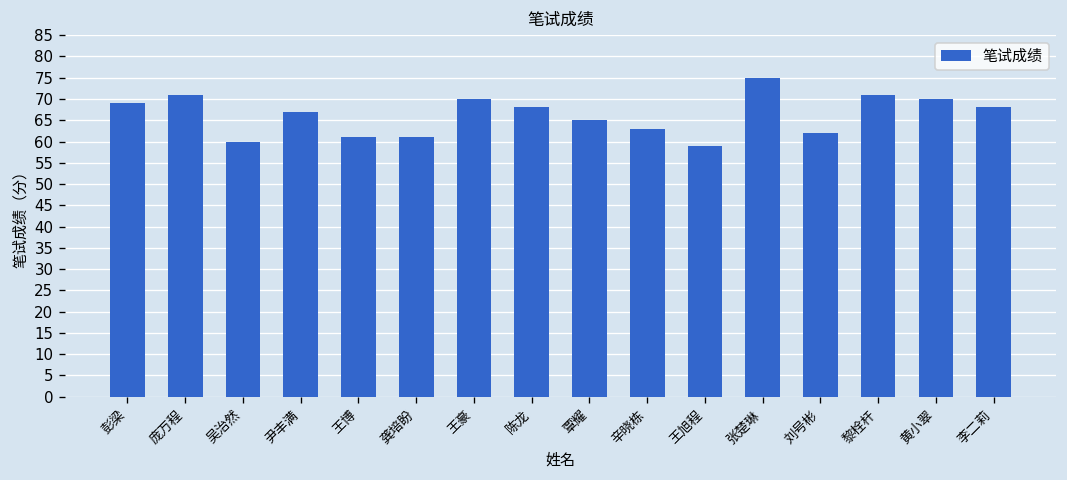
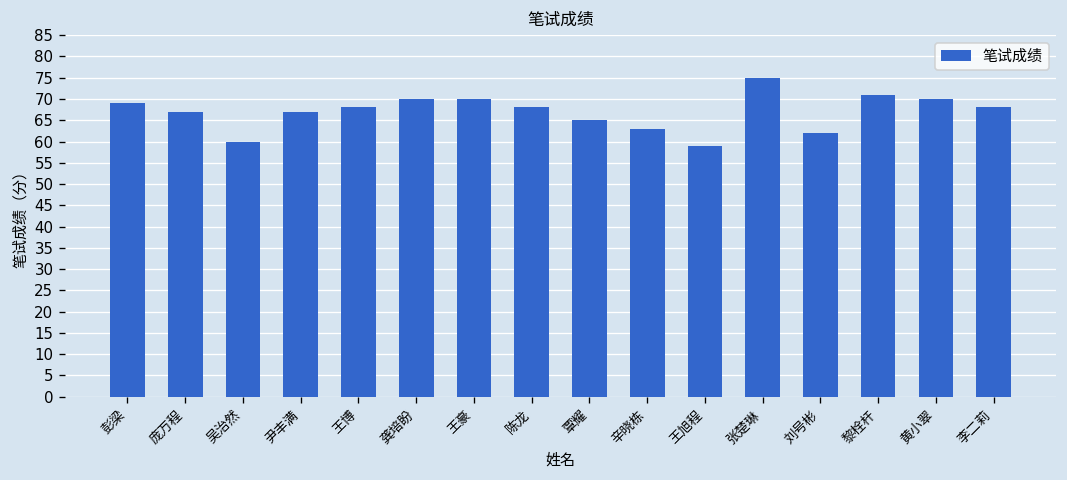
  {
    "彭梁": 69,
-   "庞万程": 71,
+   "庞万程": 67,
    "吴治然": 60,
    "尹丰满": 67,
-   "王博": 61,
-   "龚培盼": 61,
+   "王博": 68,
+   "龚培盼": 70,
    "王豪": 70,
    "陈龙": 68,
    "覃耀": 65,
    "辛晓栋": 63,
    "王旭程": 59,
    "张楚琳": 75,
    "刘号彬": 62,
    "黎栓杆": 71,
    "黄小翠": 70,
    "李二莉": 68
  }
